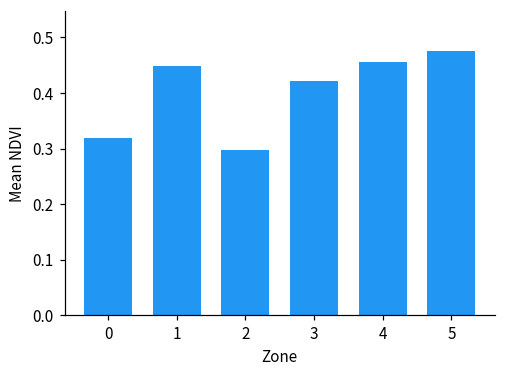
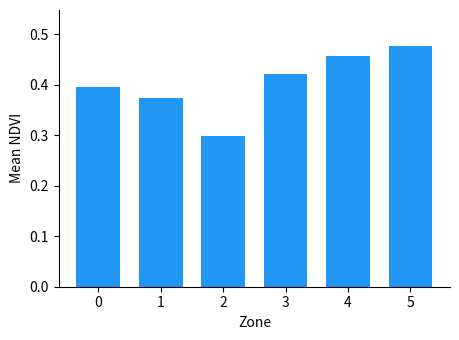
  {
-   "0": 0.32,
-   "1": 0.45,
+   "0": 0.39,
+   "1": 0.37,
    "2": 0.30,
    "3": 0.42,
    "4": 0.46,
    "5": 0.48
  }
